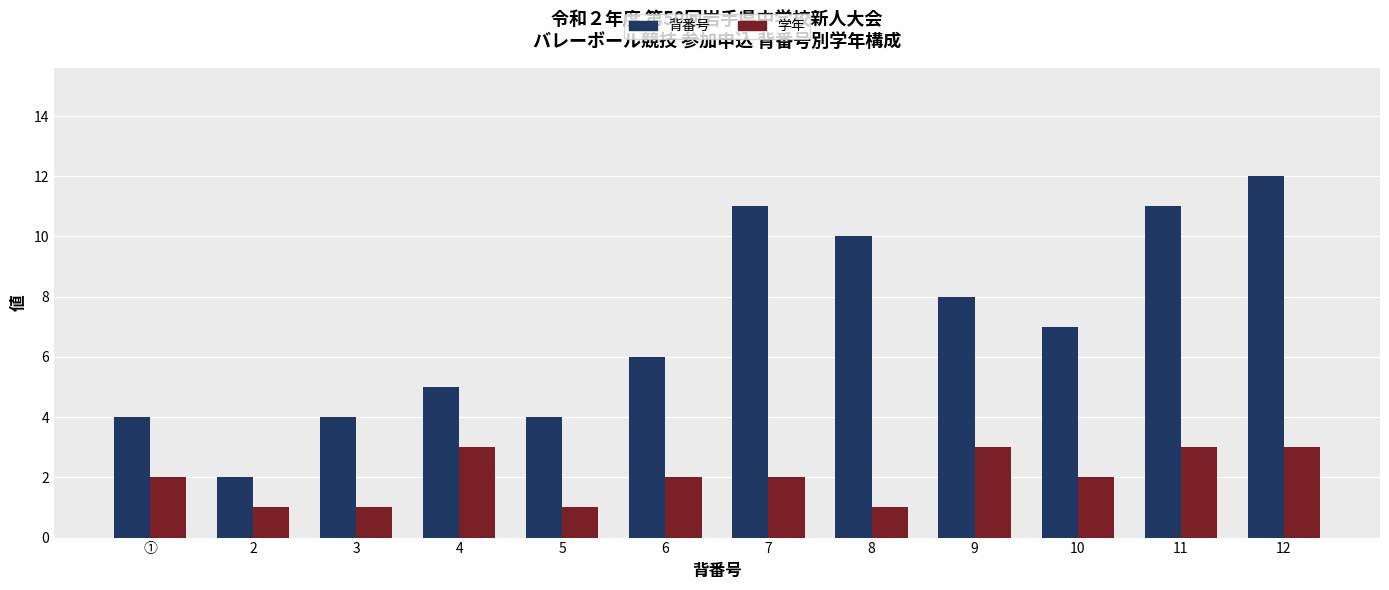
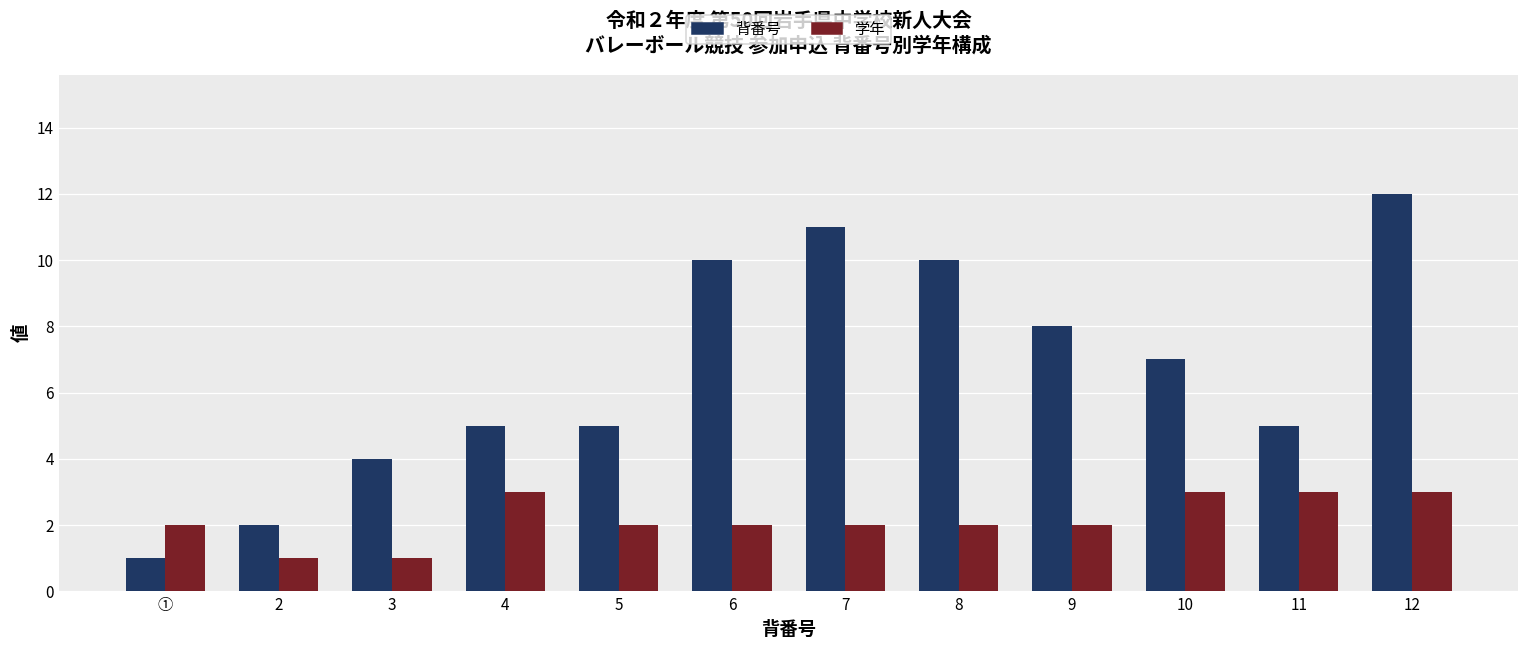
  {
    "背番号": {
-     "①": 4,
+     "①": 1,
      "2": 2,
      "3": 4,
      "4": 5,
-     "5": 4,
-     "6": 6,
+     "5": 5,
+     "6": 10,
      "7": 11,
      "8": 10,
      "9": 8,
      "10": 7,
-     "11": 11,
+     "11": 5,
      "12": 12
    },
    "学年": {
      "①": 2,
      "2": 1,
      "3": 1,
      "4": 3,
-     "5": 1,
+     "5": 2,
      "6": 2,
      "7": 2,
-     "8": 1,
-     "9": 3,
-     "10": 2,
+     "8": 2,
+     "9": 2,
+     "10": 3,
      "11": 3,
      "12": 3
    }
  }
